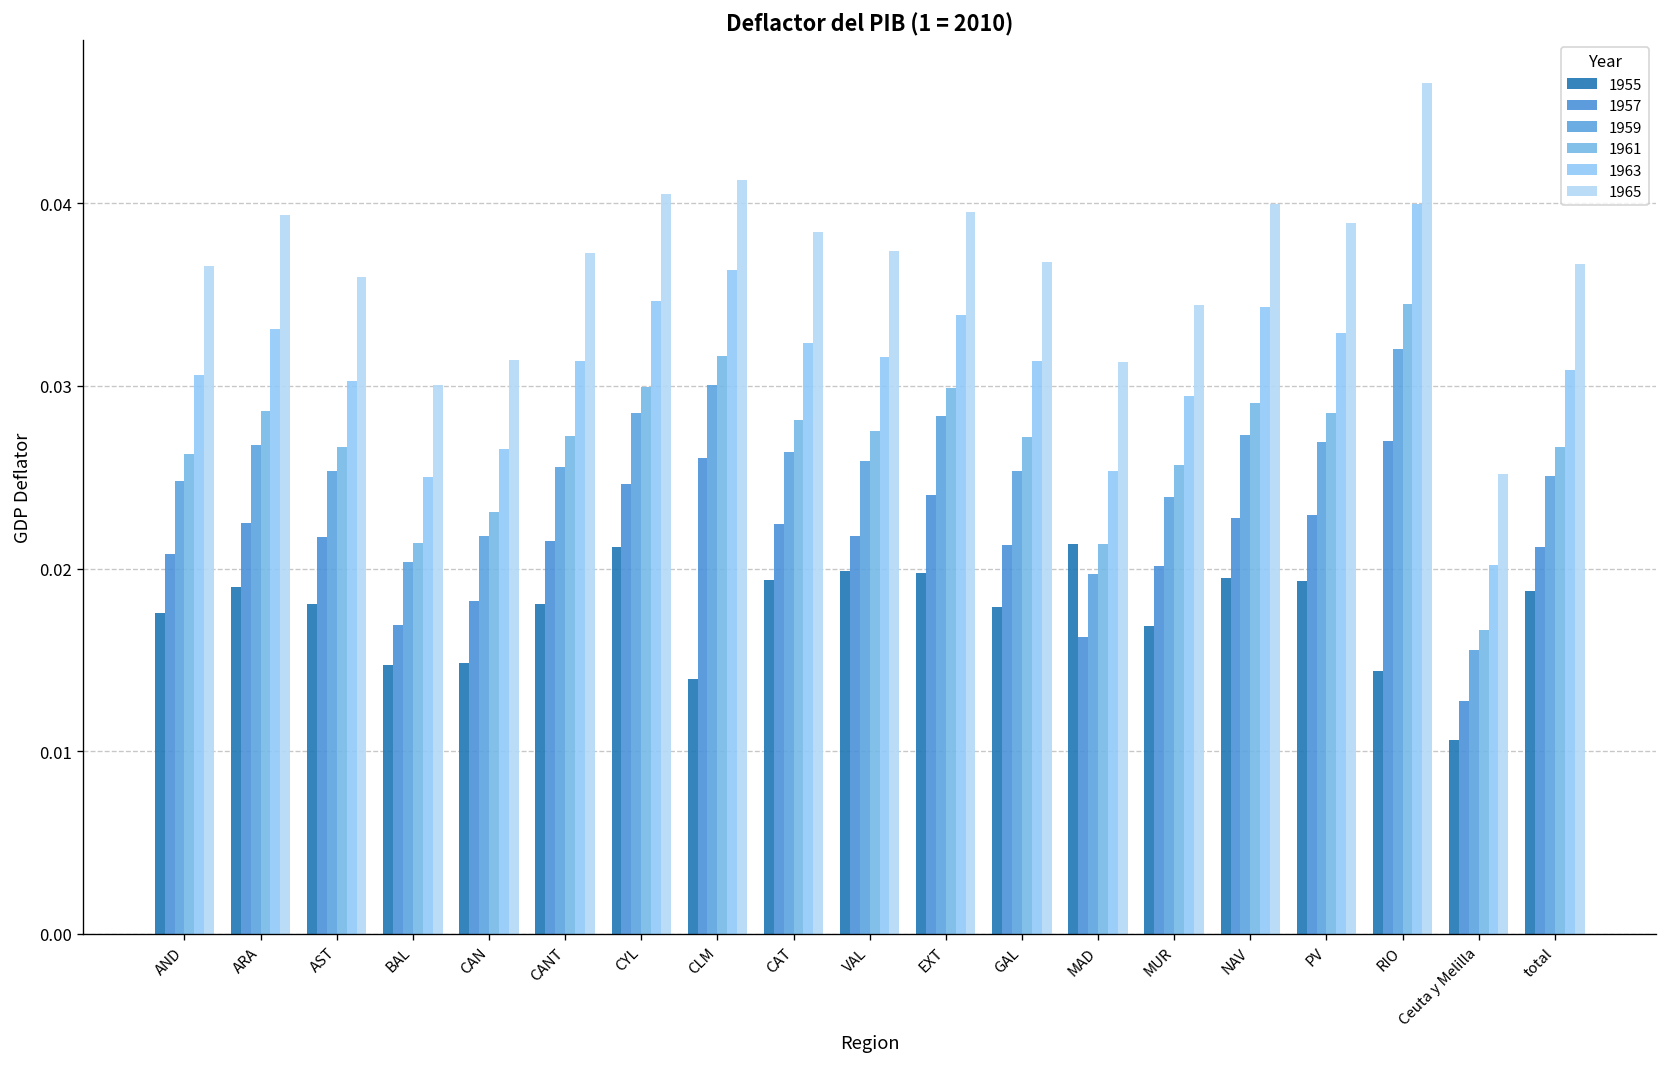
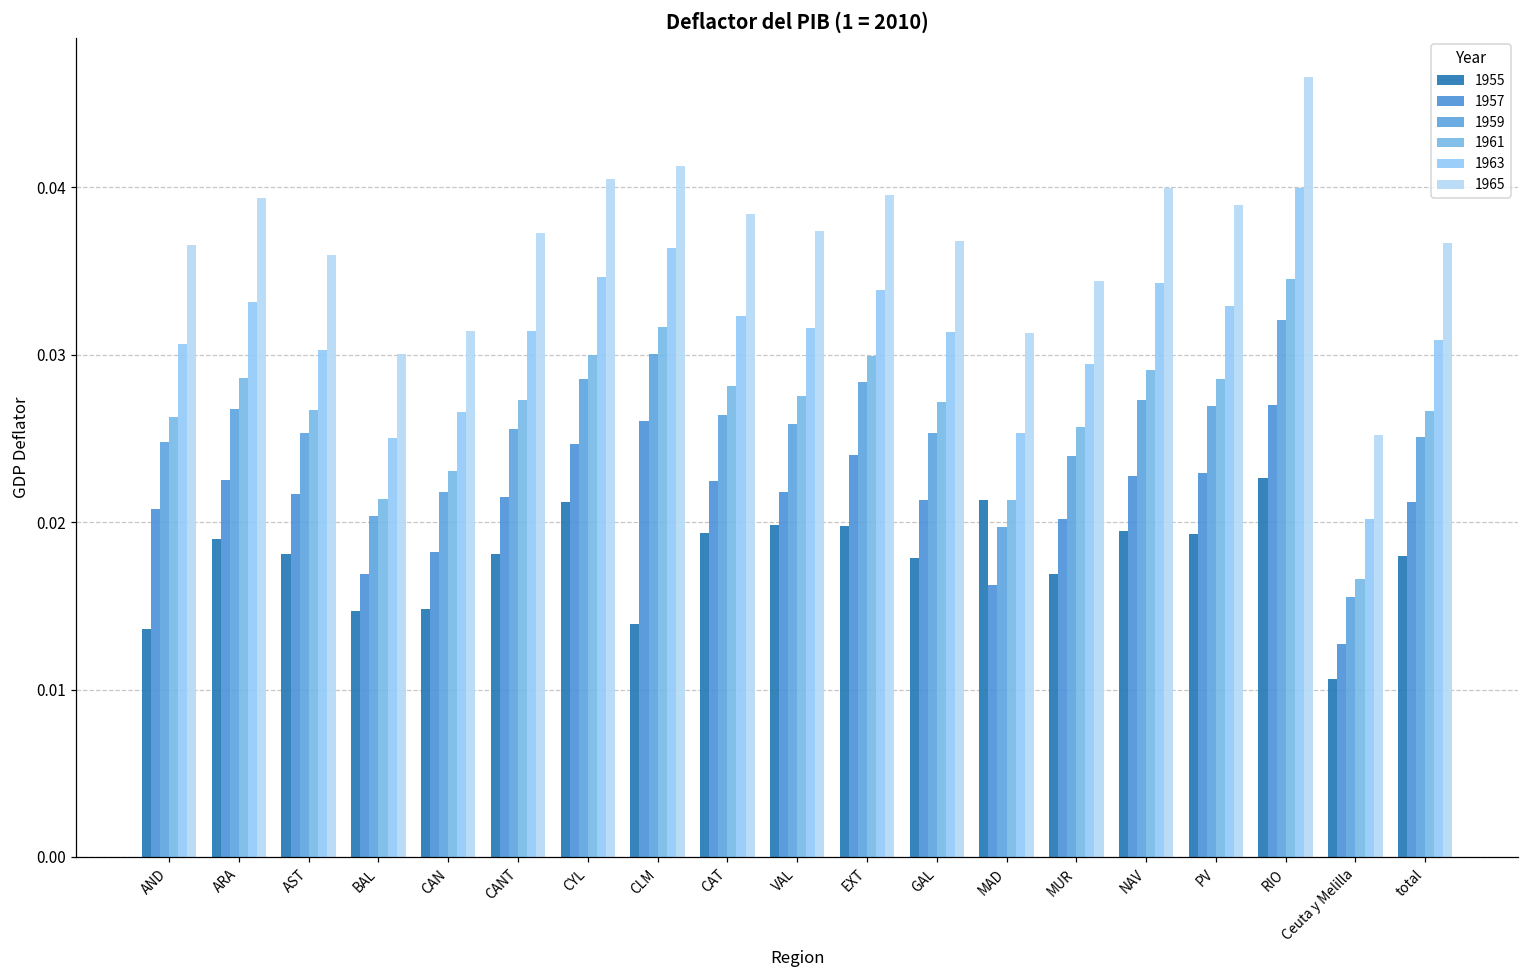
  {
    "1955": {
-     "AND": 0.0176,
+     "AND": 0.0136,
      "ARA": 0.0190,
      "AST": 0.0181,
      "BAL": 0.0147,
      "CAN": 0.0148,
      "CANT": 0.0181,
      "CYL": 0.0212,
      "CLM": 0.0139,
      "CAT": 0.0194,
      "VAL": 0.0199,
      "EXT": 0.0198,
      "GAL": 0.0179,
      "MAD": 0.0213,
      "MUR": 0.0169,
      "NAV": 0.0195,
      "PV": 0.0193,
-     "RIO": 0.0144,
+     "RIO": 0.0226,
      "Ceuta y Melilla": 0.0106,
-     "total": 0.0188
+     "total": 0.0180
    }
  }
